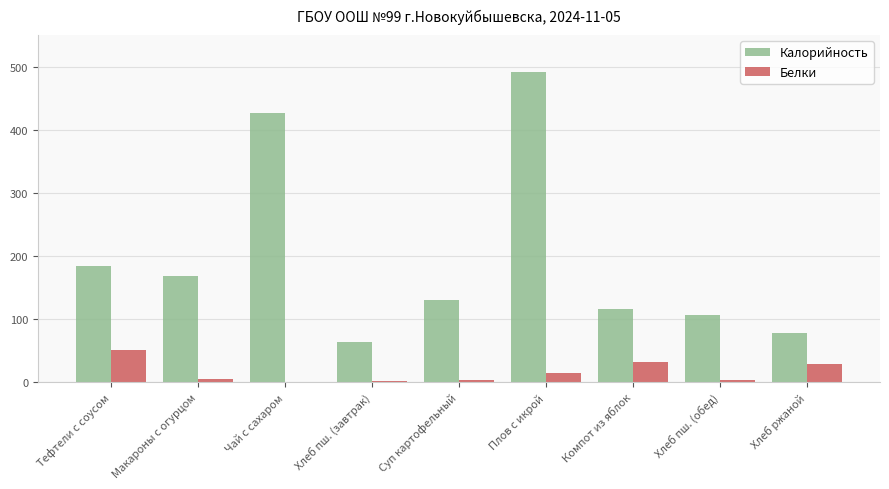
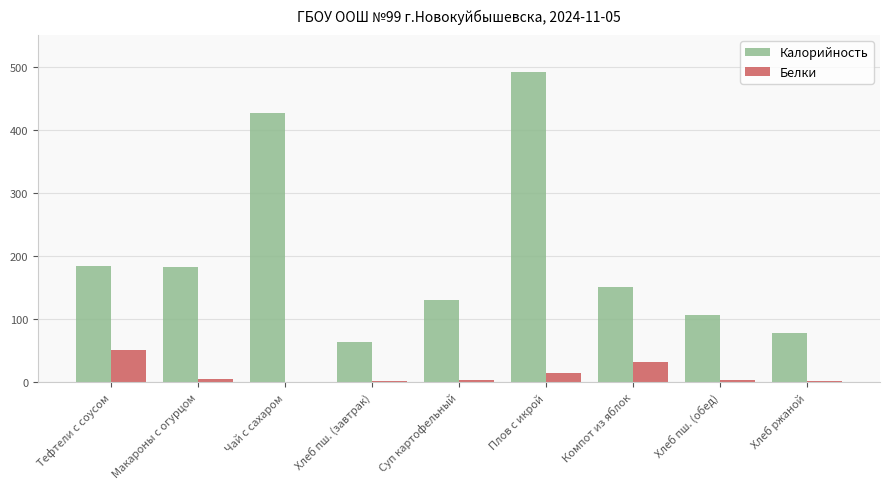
  {
    "Калорийность": {
      "Тефтели с соусом": 180,
-     "Макароны с огурцом": 170,
+     "Макароны с огурцом": 180,
      "Чай с сахаром": 430,
      "Хлеб пш. (завтрак)": 60,
      "Суп картофельный": 130,
      "Плов с икрой": 490,
-     "Компот из яблок": 120,
+     "Компот из яблок": 150,
      "Хлеб пш. (обед)": 110,
      "Хлеб ржаной": 80
    },
    "Белки": {
      "Тефтели с соусом": 50,
      "Макароны с огурцом": 10,
      "Суп картофельный": 0,
      "Плов с икрой": 20,
      "Компот из яблок": 30,
      "Хлеб пш. (обед)": 0,
-     "Хлеб ржаной": 30
+     "Хлеб ржаной": 0
    }
  }
